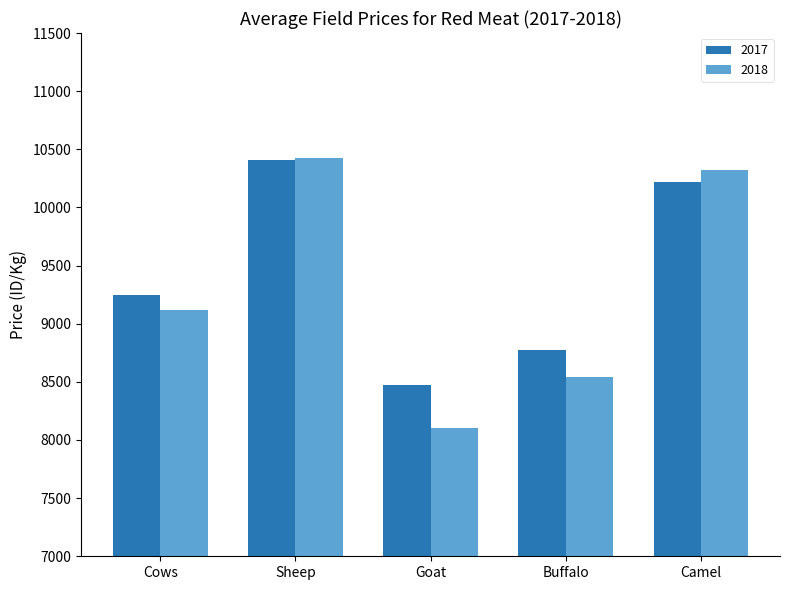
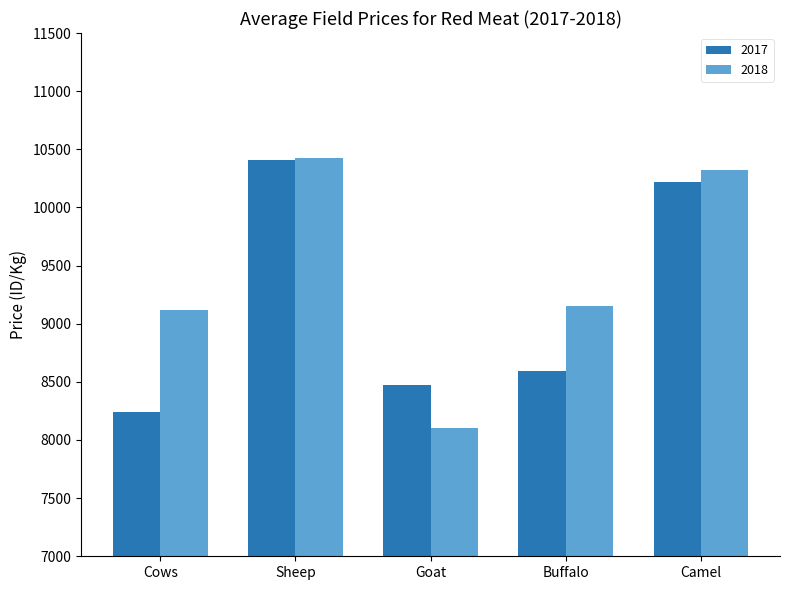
  {
    "2017": {
-     "Cows": 9240,
+     "Cows": 8250,
      "Sheep": 10400,
      "Goat": 8480,
-     "Buffalo": 8770,
+     "Buffalo": 8600,
      "Camel": 10220
    },
    "2018": {
      "Cows": 9120,
      "Sheep": 10430,
      "Goat": 8110,
-     "Buffalo": 8540,
+     "Buffalo": 9150,
      "Camel": 10320
    }
  }
